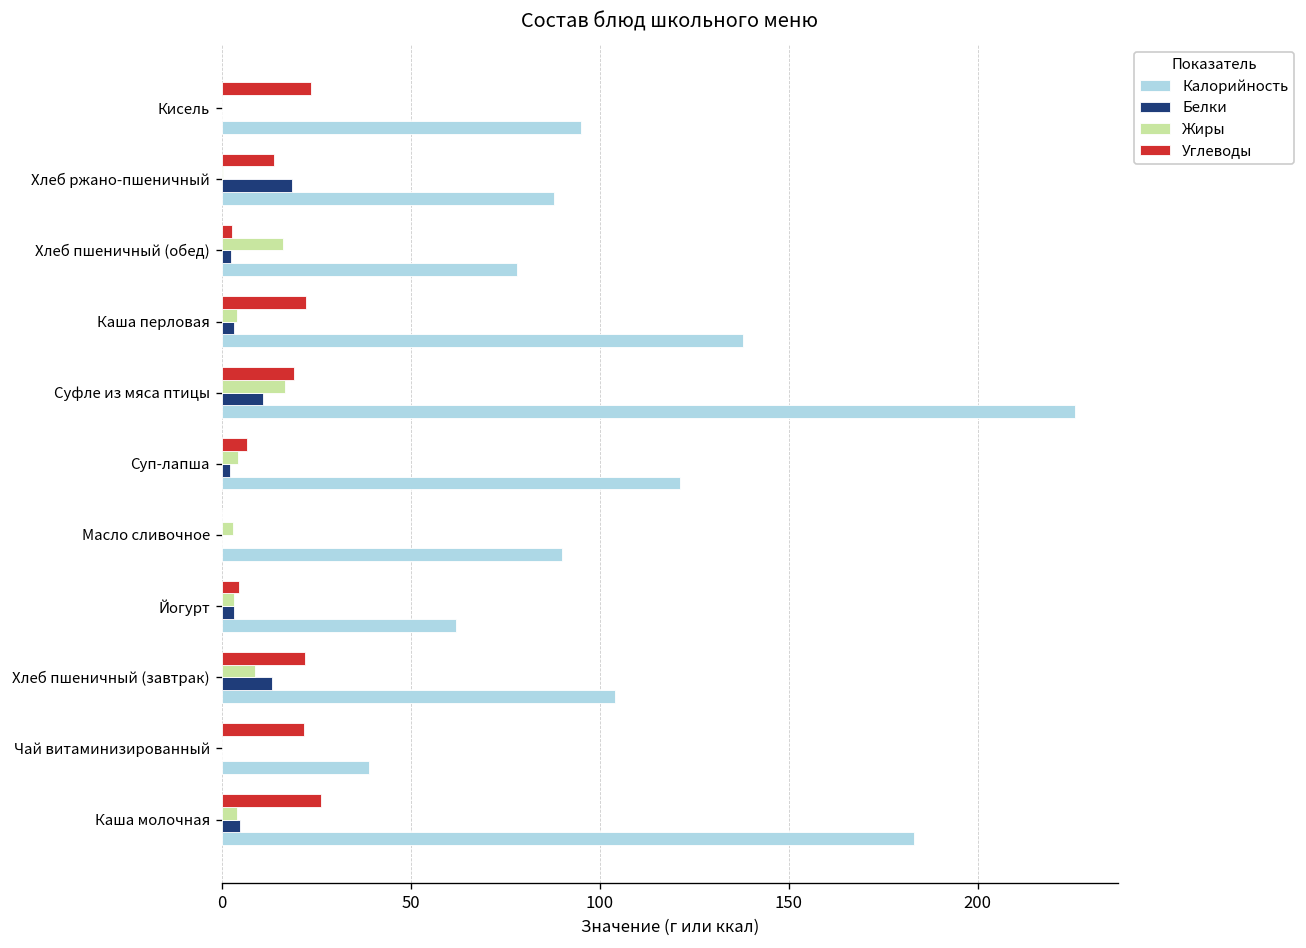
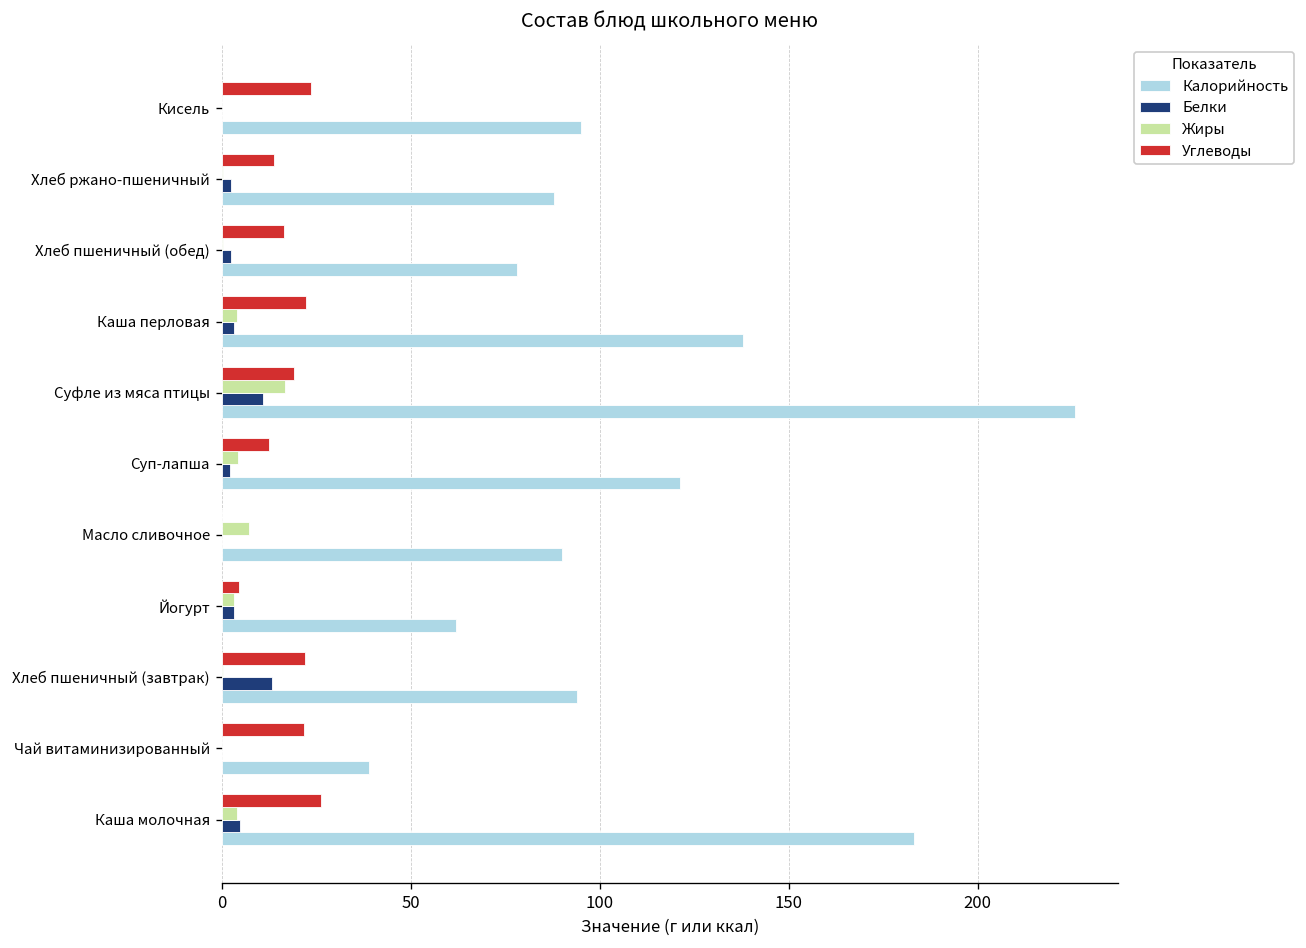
  {
    "Калорийность": {
      "Кисель": 95,
      "Хлеб ржано-пшеничный": 88,
      "Хлеб пшеничный (обед)": 78,
      "Каша перловая": 138,
      "Суфле из мяса птицы": 226,
      "Суп-лапша": 121,
      "Масло сливочное": 90,
      "Йогурт": 62,
-     "Хлеб пшеничный (завтрак)": 104,
+     "Хлеб пшеничный (завтрак)": 94,
      "Чай витаминизированный": 39,
      "Каша молочная": 183
    },
    "Белки": {
      "Кисель": 0,
-     "Хлеб ржано-пшеничный": 19,
+     "Хлеб ржано-пшеничный": 2,
      "Хлеб пшеничный (обед)": 2,
      "Каша перловая": 3,
      "Суфле из мяса птицы": 11,
      "Суп-лапша": 2,
      "Йогурт": 3,
      "Хлеб пшеничный (завтрак)": 13,
      "Чай витаминизированный": 0,
      "Каша молочная": 5
    },
    "Жиры": {
      "Кисель": 0,
-     "Хлеб пшеничный (обед)": 16,
+     "Хлеб пшеничный (обед)": 0,
      "Каша перловая": 4,
      "Суфле из мяса птицы": 17,
      "Суп-лапша": 4,
-     "Масло сливочное": 3,
+     "Масло сливочное": 7,
      "Йогурт": 3,
-     "Хлеб пшеничный (завтрак)": 9,
+     "Хлеб пшеничный (завтрак)": 0,
      "Чай витаминизированный": 0,
      "Каша молочная": 4
    },
    "Углеводы": {
      "Кисель": 24,
      "Хлеб ржано-пшеничный": 14,
-     "Хлеб пшеничный (обед)": 3,
+     "Хлеб пшеничный (обед)": 17,
      "Каша перловая": 22,
      "Суфле из мяса птицы": 19,
-     "Суп-лапша": 7,
+     "Суп-лапша": 12,
      "Йогурт": 5,
      "Хлеб пшеничный (завтрак)": 22,
      "Чай витаминизированный": 22,
      "Каша молочная": 26
    }
  }
